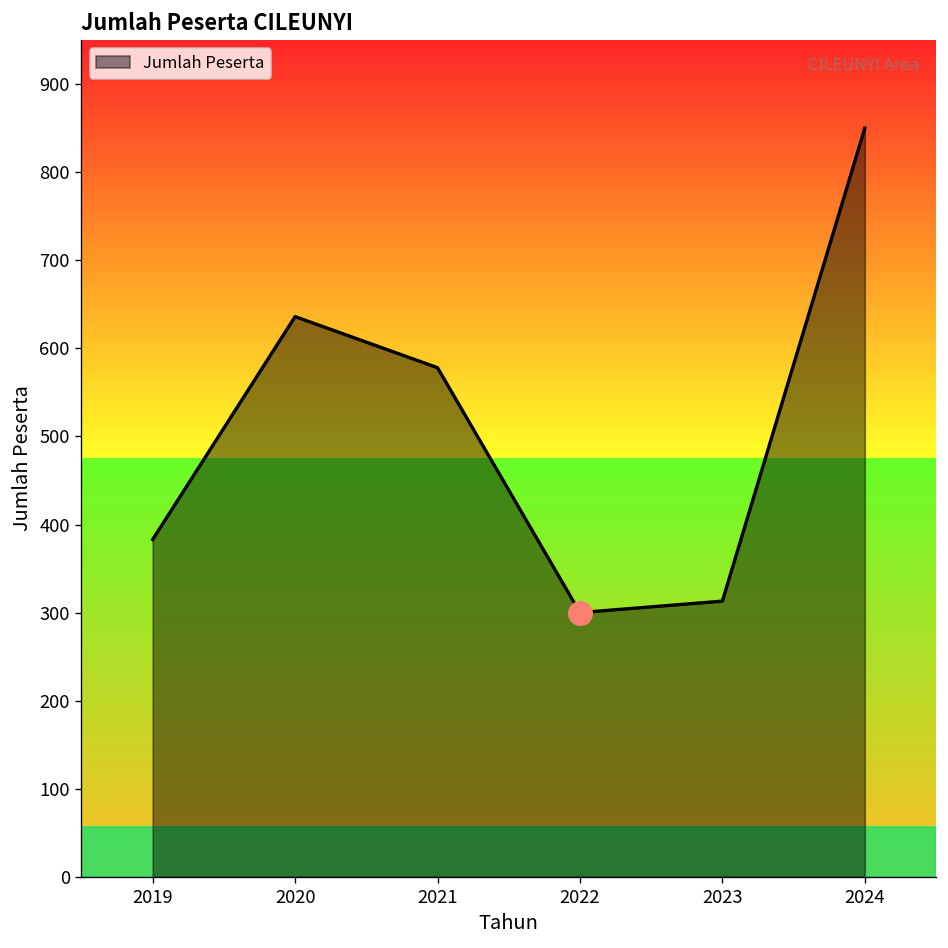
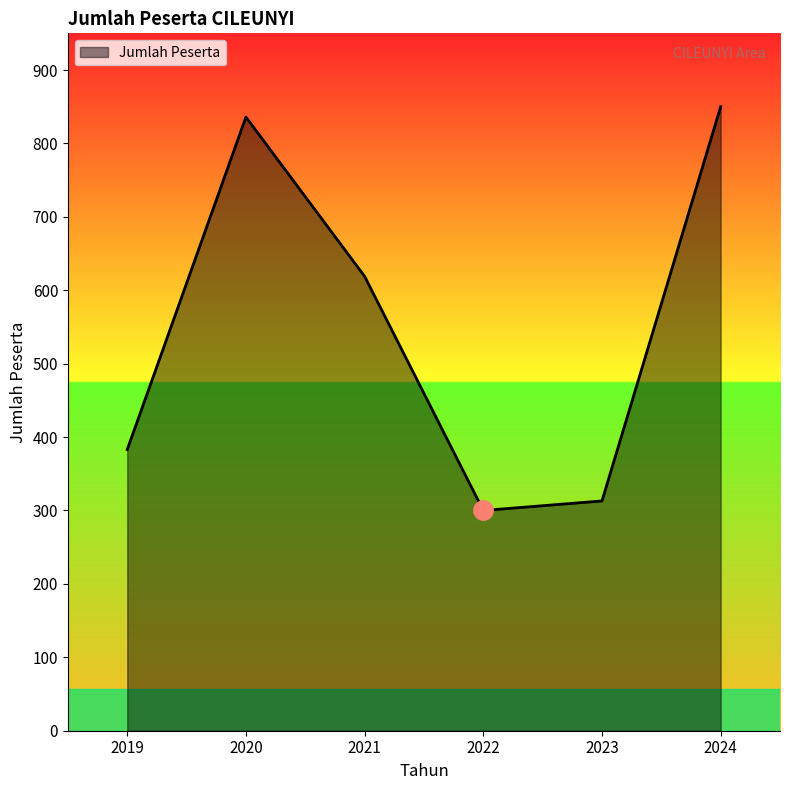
  {
    "Jumlah Peserta": {
      "2019": 380,
-     "2020": 640,
-     "2021": 580,
+     "2020": 840,
+     "2021": 620,
      "2023": 310,
      "2024": 850
    }
  }
